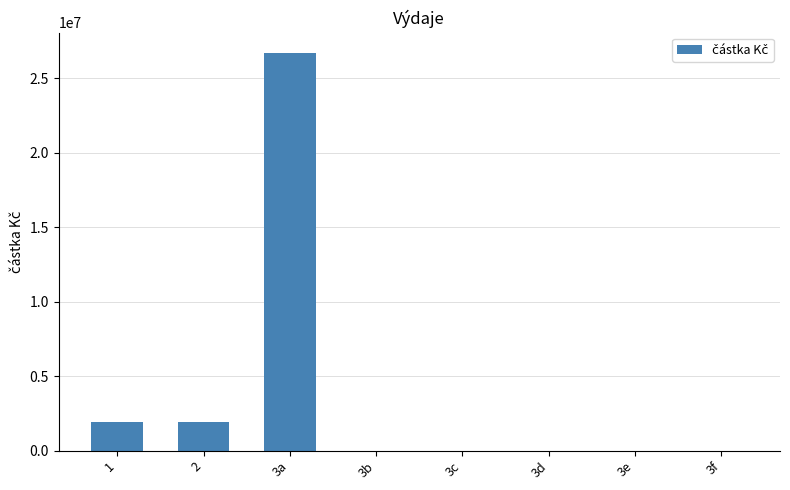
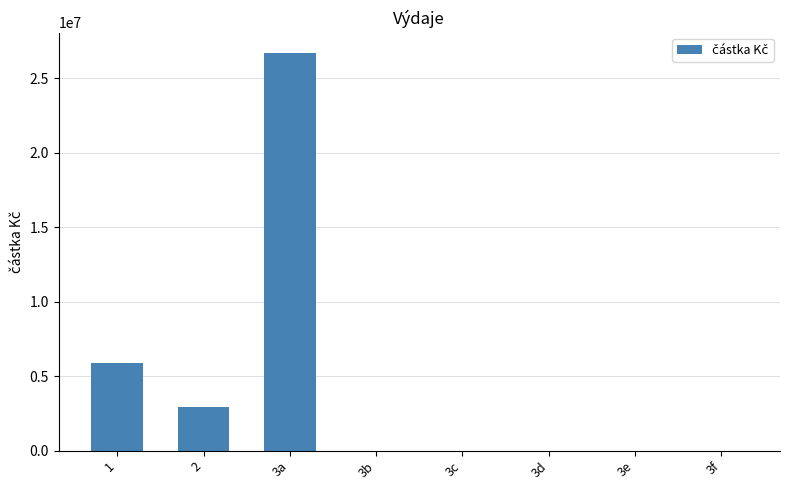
  {
-   "1": 1900000,
-   "2": 1900000,
+   "1": 5900000,
+   "2": 2900000,
    "3a": 26700000,
    "3b": 0,
    "3c": 0,
    "3d": 0,
    "3e": 0,
    "3f": 0
  }
